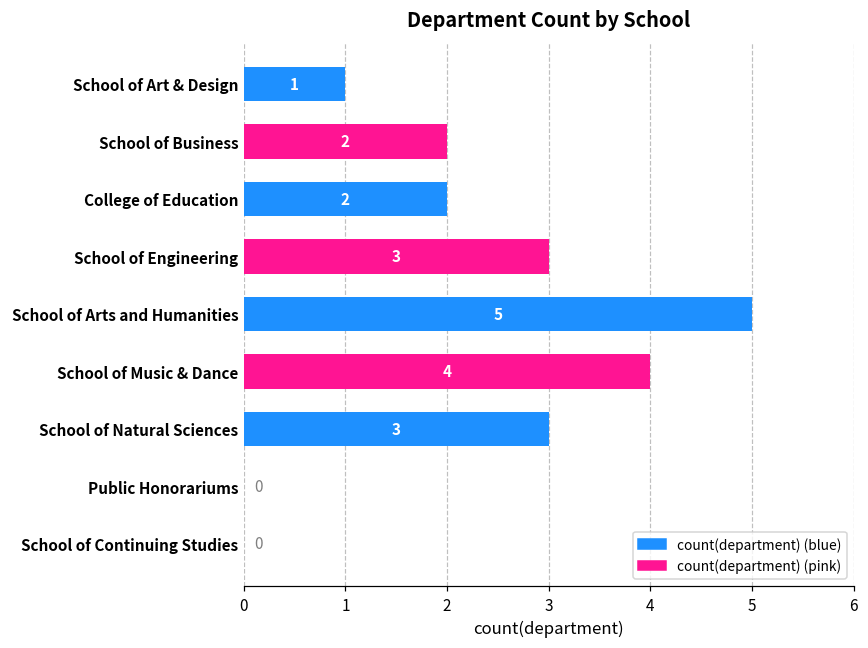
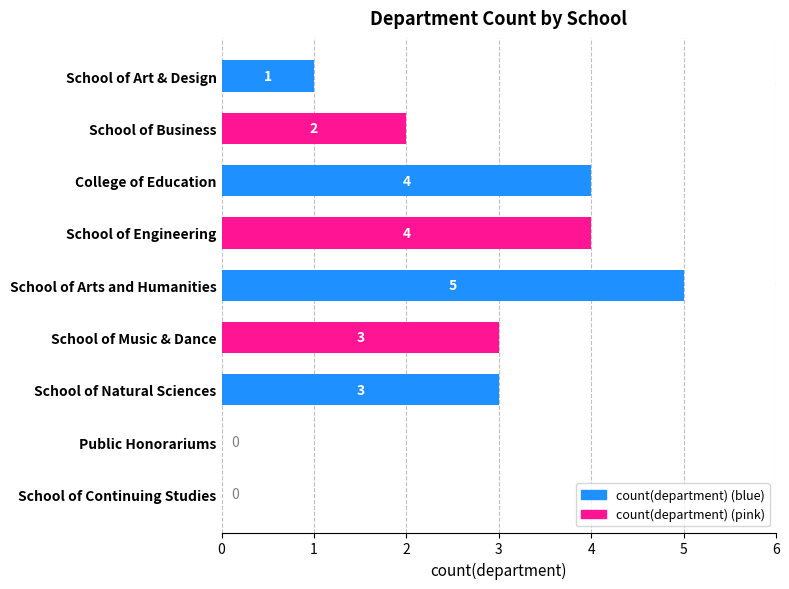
  {
    "School of Art & Design": 1,
    "School of Business": 2,
-   "College of Education": 2,
-   "School of Engineering": 3,
+   "College of Education": 4,
+   "School of Engineering": 4,
    "School of Arts and Humanities": 5,
-   "School of Music & Dance": 4,
+   "School of Music & Dance": 3,
    "School of Natural Sciences": 3,
    "Public Honorariums": 0,
    "School of Continuing Studies": 0
  }
